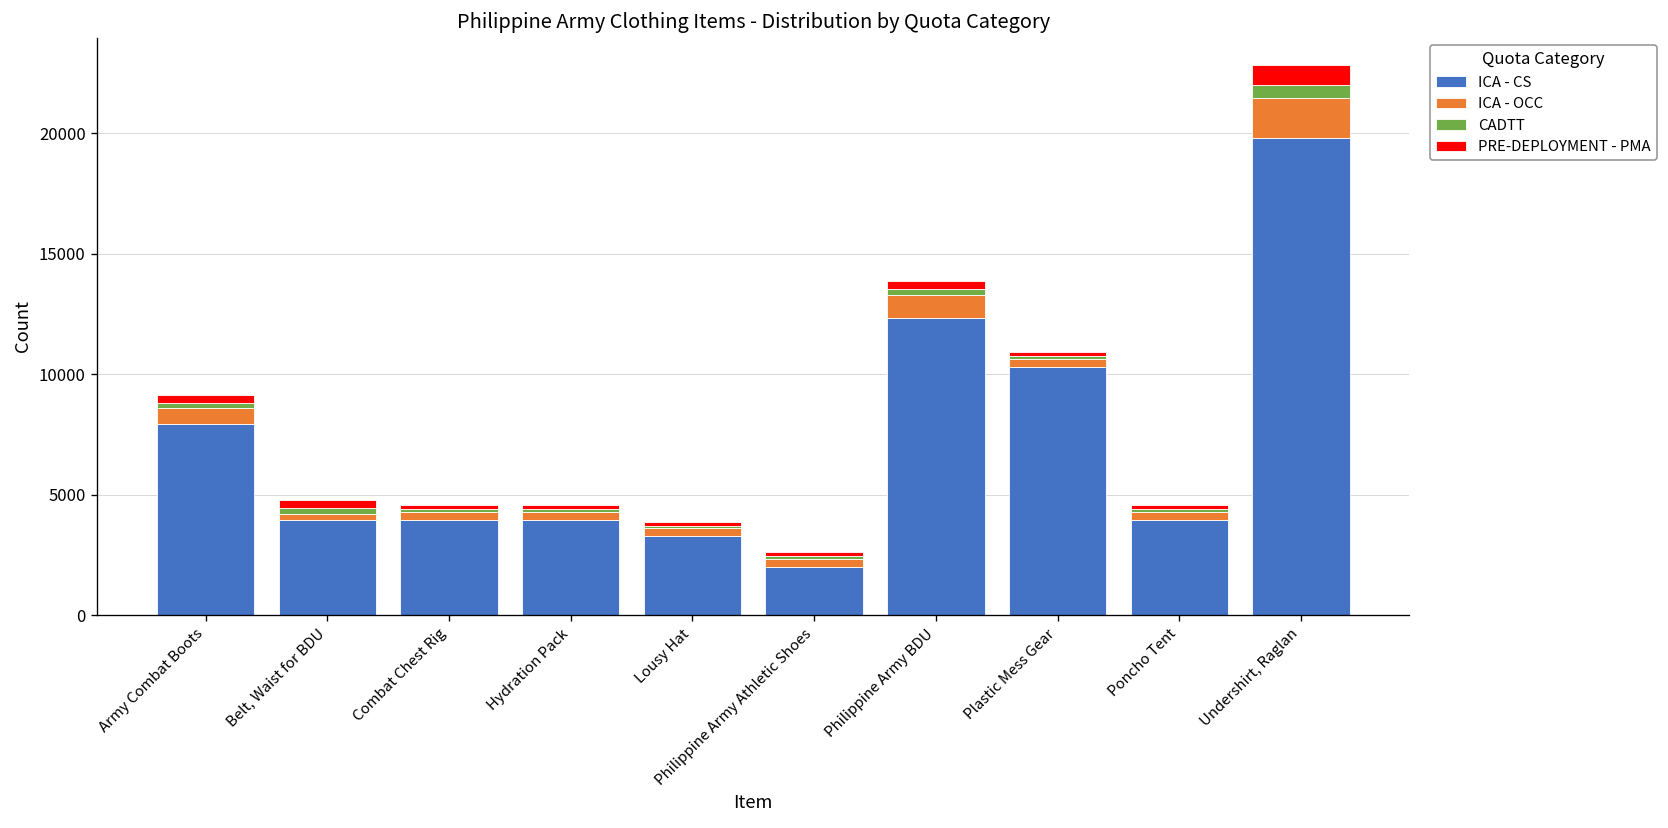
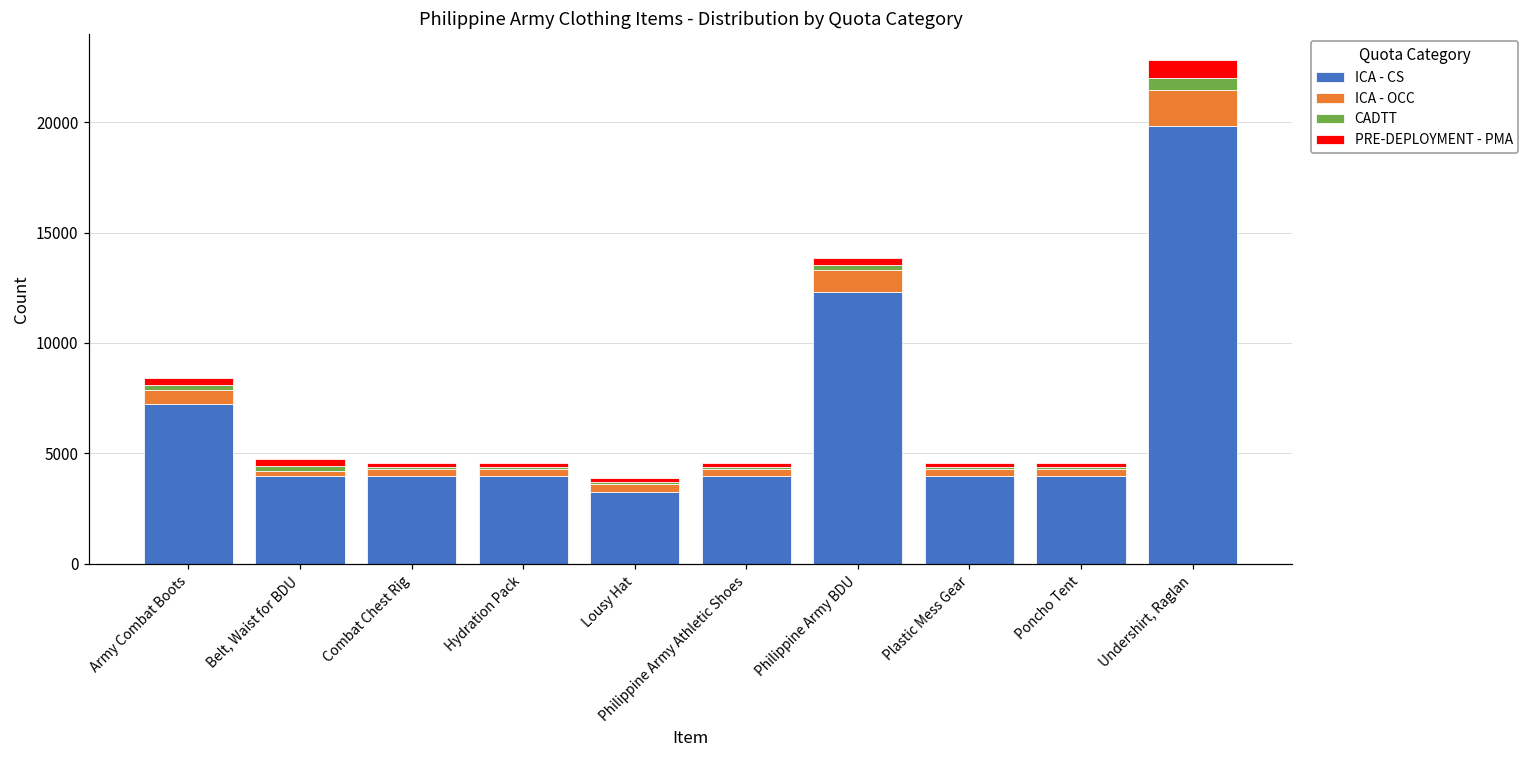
  {
    "ICA - CS": {
-     "Army Combat Boots": 7900,
+     "Army Combat Boots": 7200,
      "Belt, Waist for BDU": 4000,
      "Combat Chest Rig": 4000,
      "Hydration Pack": 4000,
      "Lousy Hat": 3300,
-     "Philippine Army Athletic Shoes": 2000,
+     "Philippine Army Athletic Shoes": 4000,
      "Philippine Army BDU": 12300,
-     "Plastic Mess Gear": 10300,
+     "Plastic Mess Gear": 4000,
      "Poncho Tent": 4000,
      "Undershirt, Raglan": 19800
    },
    "ICA - OCC": {
      "Army Combat Boots": 700,
      "Belt, Waist for BDU": 300,
      "Combat Chest Rig": 300,
      "Hydration Pack": 300,
      "Lousy Hat": 300,
      "Philippine Army Athletic Shoes": 300,
      "Philippine Army BDU": 1000,
      "Plastic Mess Gear": 300,
      "Poncho Tent": 300,
      "Undershirt, Raglan": 1700
    },
    "CADTT": {
      "Army Combat Boots": 200,
      "Belt, Waist for BDU": 200,
      "Philippine Army BDU": 200,
      "Undershirt, Raglan": 600
    },
    "PRE-DEPLOYMENT - PMA": {
      "Army Combat Boots": 300,
      "Belt, Waist for BDU": 300,
      "Combat Chest Rig": 200,
      "Hydration Pack": 200,
      "Lousy Hat": 200,
      "Philippine Army Athletic Shoes": 200,
      "Philippine Army BDU": 300,
      "Plastic Mess Gear": 200,
      "Poncho Tent": 200,
      "Undershirt, Raglan": 800
    }
  }
